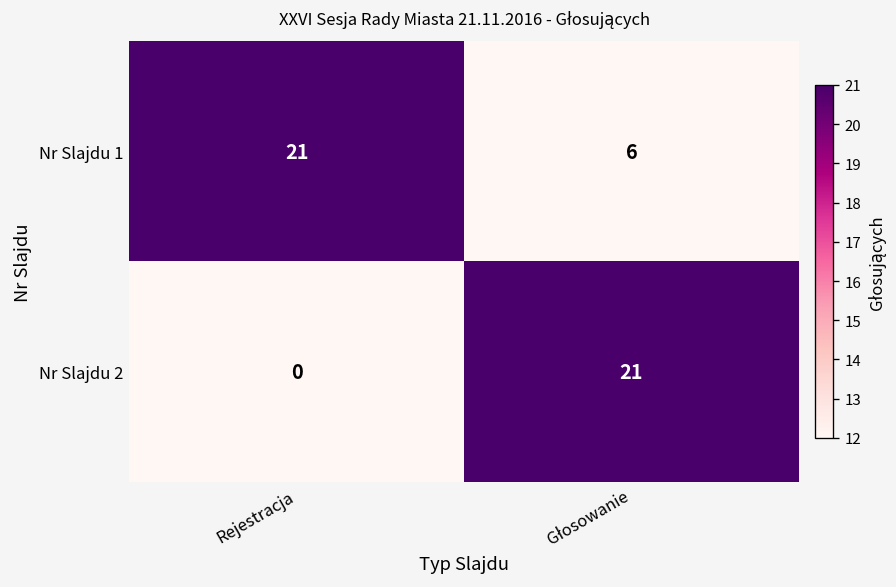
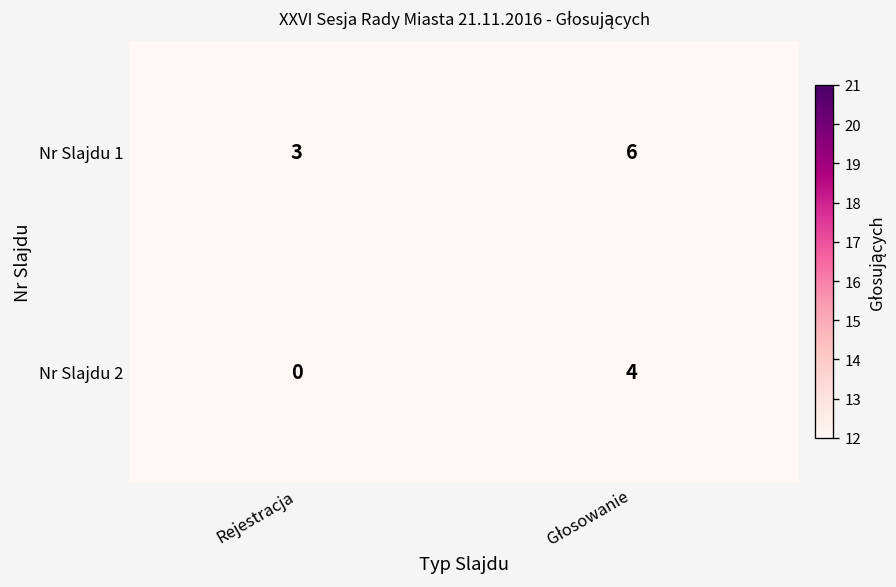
  {
    "Nr Slajdu 1": {
-     "Rejestracja": 21,
+     "Rejestracja": 3,
      "Głosowanie": 6
    },
    "Nr Slajdu 2": {
      "Rejestracja": 0,
-     "Głosowanie": 21
+     "Głosowanie": 4
    }
  }
